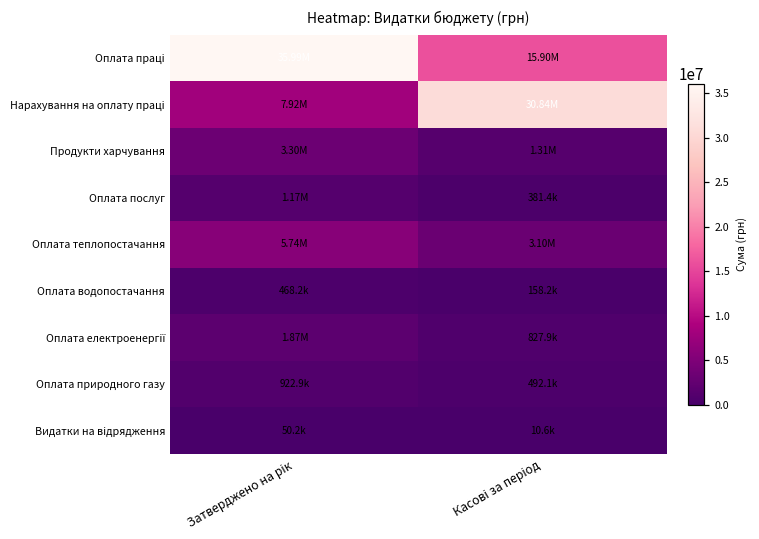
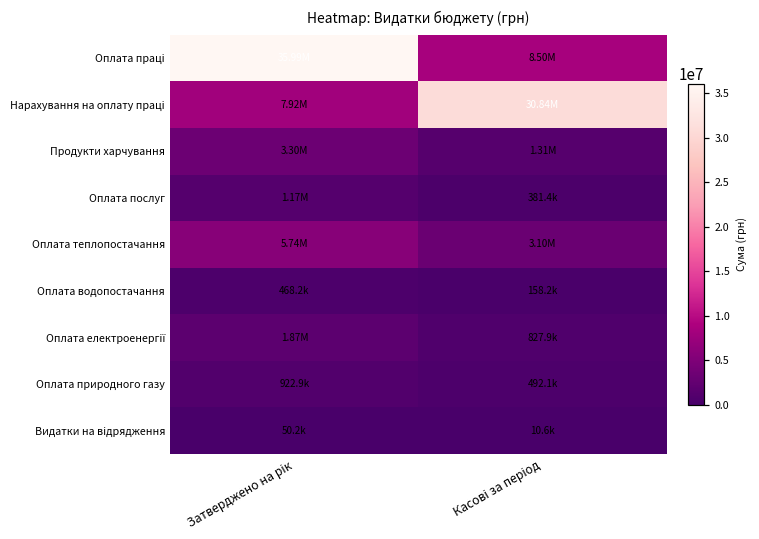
  {
    "Оплата праці": {
-     "Касові за період": "15.90M"
+     "Касові за період": "8.50M"
    },
    "Нарахування на оплату праці": {
      "Затверджено на рік": "7.92M"
    },
    "Продукти харчування": {
      "Затверджено на рік": "3.30M",
      "Касові за період": "1.31M"
    },
    "Оплата послуг": {
      "Затверджено на рік": "1.17M",
      "Касові за період": "381.4k"
    },
    "Оплата теплопостачання": {
      "Затверджено на рік": "5.74M",
      "Касові за період": "3.10M"
    },
    "Оплата водопостачання": {
      "Затверджено на рік": "468.2k",
      "Касові за період": "158.2k"
    },
    "Оплата електроенергії": {
      "Затверджено на рік": "1.87M",
      "Касові за період": "827.9k"
    },
    "Оплата природного газу": {
      "Затверджено на рік": "922.9k",
      "Касові за період": "492.1k"
    },
    "Видатки на відрядження": {
      "Затверджено на рік": "50.2k",
      "Касові за період": "10.6k"
    }
  }
